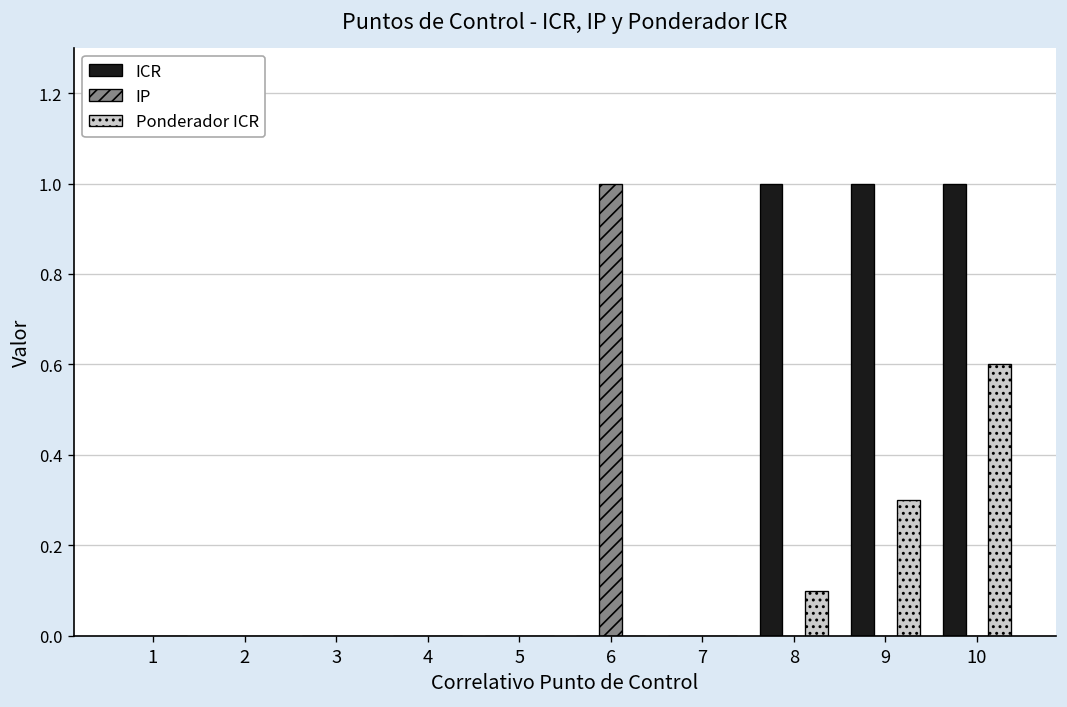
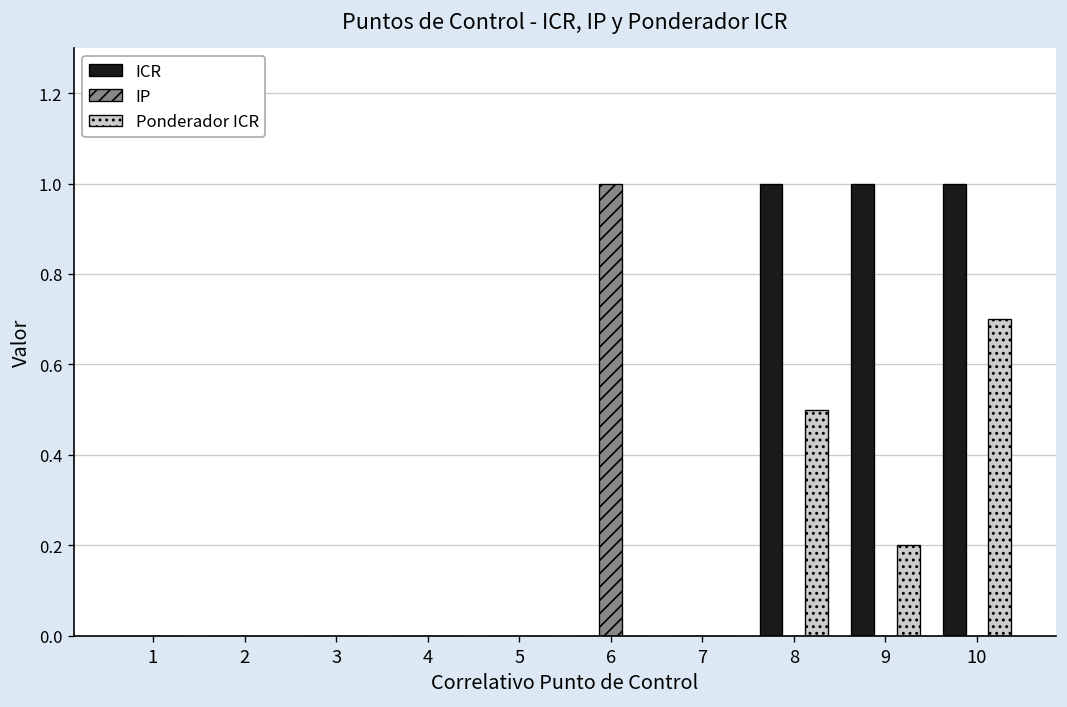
  {
    "ICR": {
      "1": 0.0,
      "2": 0.0,
      "3": 0.0,
      "4": 0.0,
      "5": 0.0,
      "6": 0.0,
      "7": 0.0,
      "8": 1.0,
      "9": 1.0,
      "10": 1.0
    },
    "IP": {
      "1": 0.0,
      "2": 0.0,
      "3": 0.0,
      "4": 0.0,
      "5": 0.0,
      "6": 1.0,
      "7": 0.0,
      "8": 0.0,
      "9": 0.0,
      "10": 0.0
    },
    "Ponderador ICR": {
      "1": 0.0,
      "2": 0.0,
      "3": 0.0,
      "4": 0.0,
      "5": 0.0,
      "6": 0.0,
      "7": 0.0,
-     "8": 0.1,
-     "9": 0.3,
-     "10": 0.6
+     "8": 0.5,
+     "9": 0.2,
+     "10": 0.7
    }
  }
